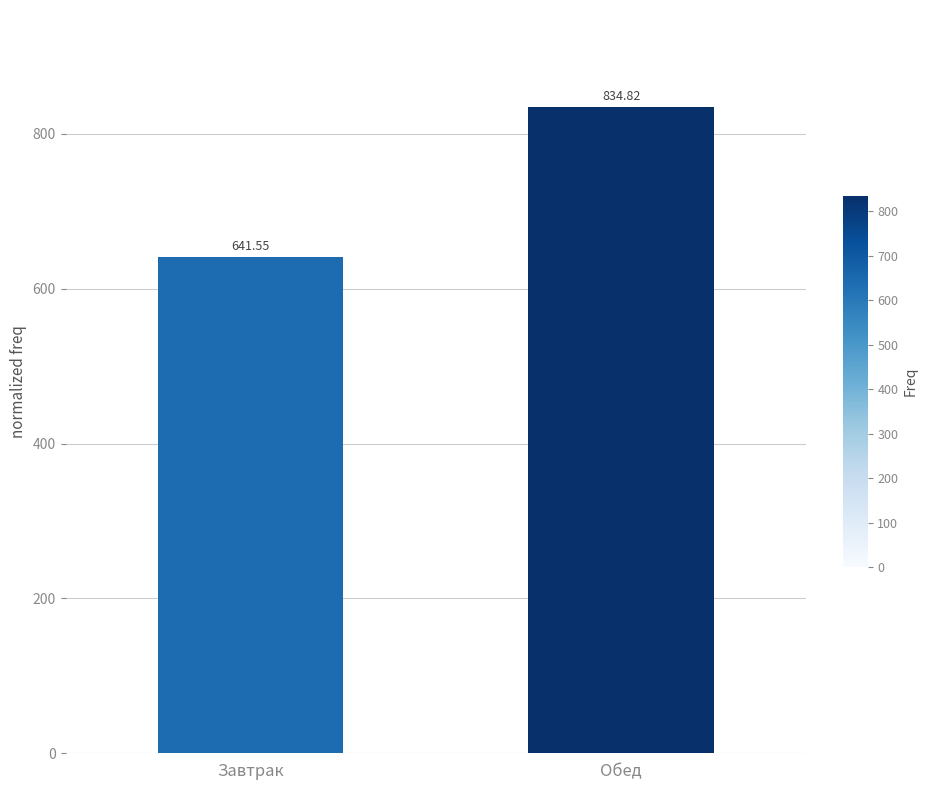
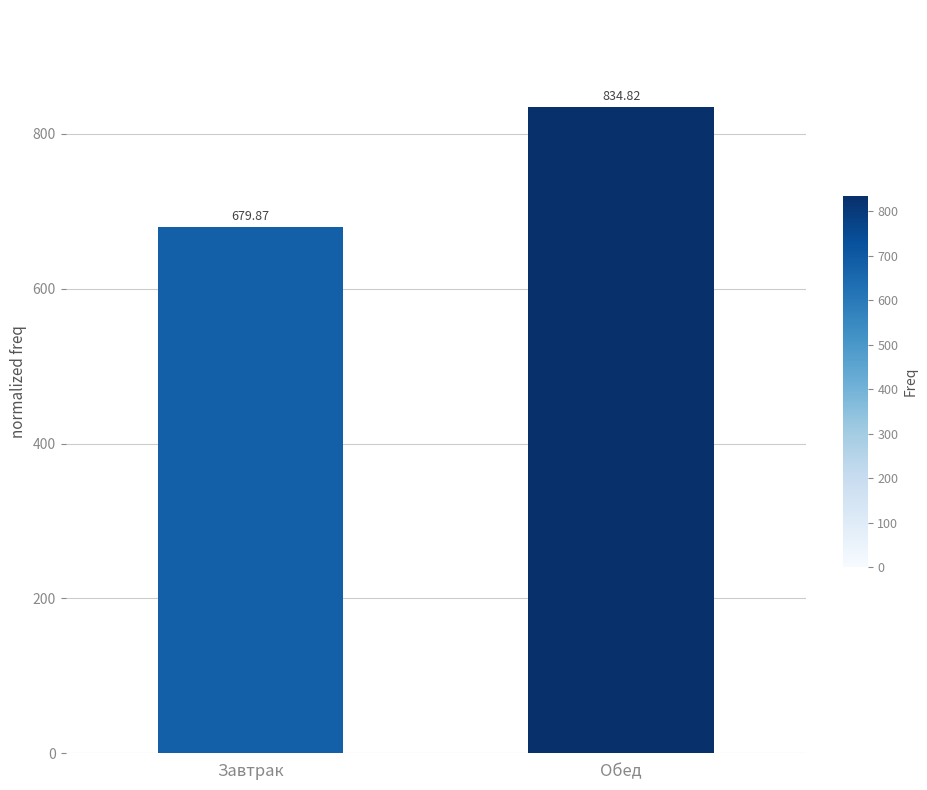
  {
-   "Завтрак": 641.55,
+   "Завтрак": 679.87,
    "Обед": 834.82
  }
